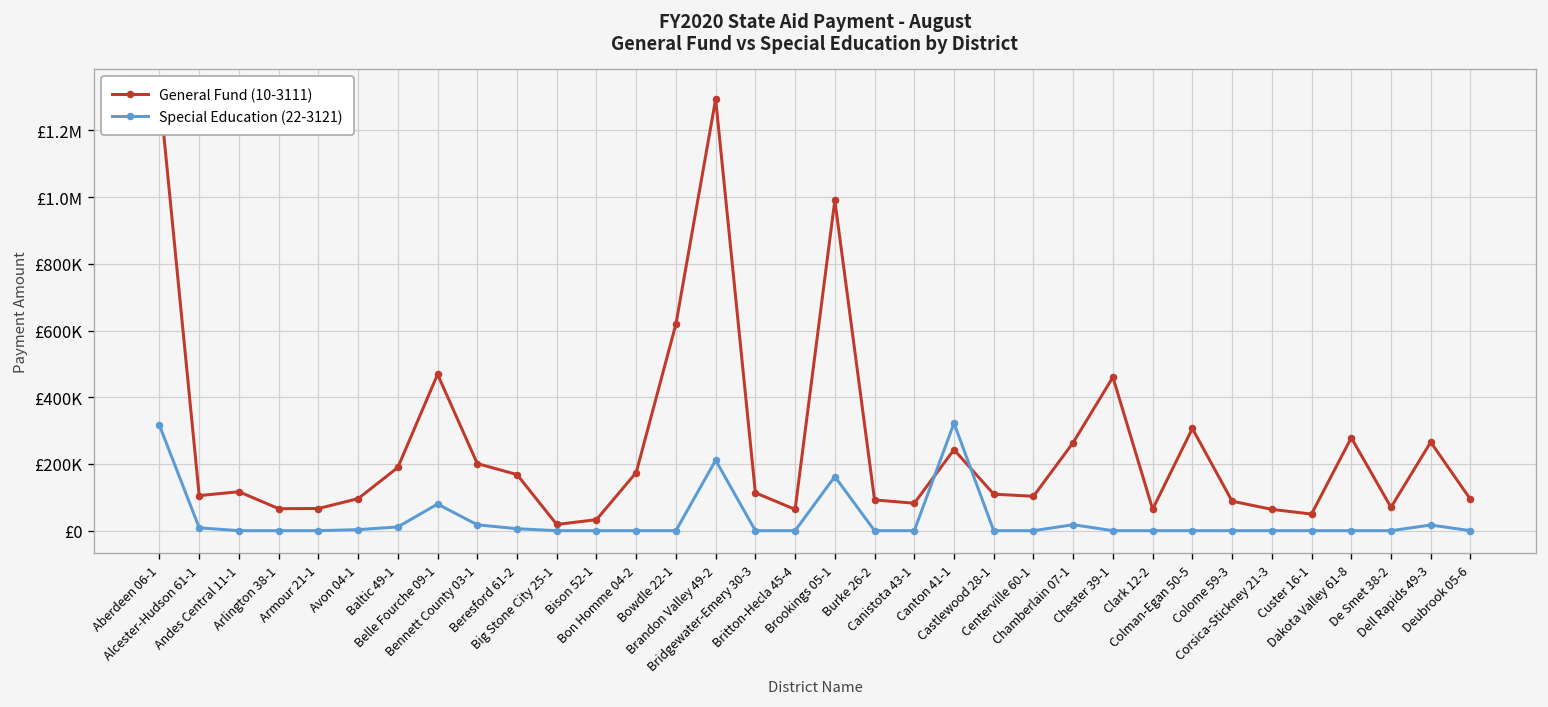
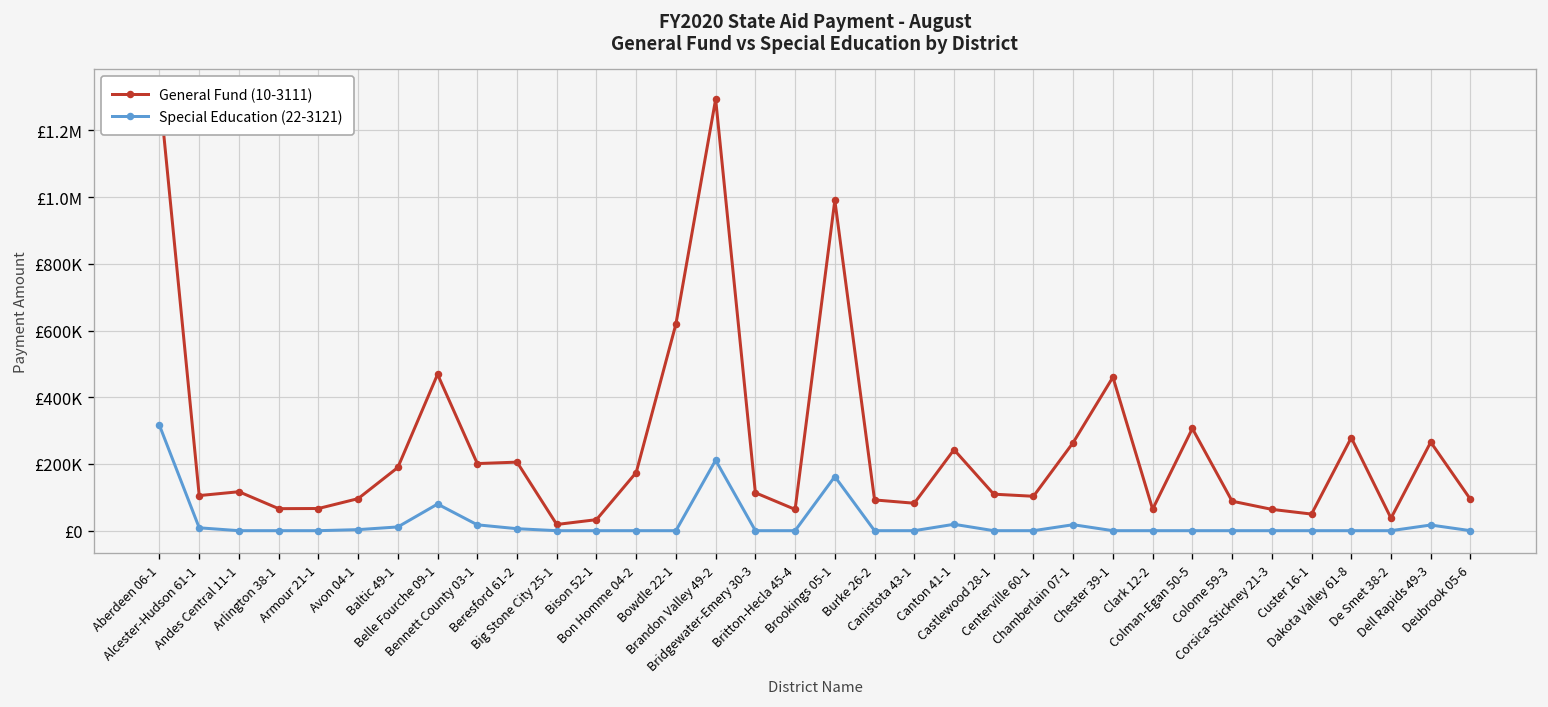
  {
    "General Fund (10-3111)": {
      "Alcester-Hudson 61-1": "£110000",
      "Andes Central 11-1": "£120000",
      "Arlington 38-1": "£70000",
      "Armour 21-1": "£70000",
      "Avon 04-1": "£100000",
      "Baltic 49-1": "£190000",
      "Belle Fourche 09-1": "£470000",
      "Bennett County 03-1": "£200000",
-     "Beresford 61-2": "£170000",
+     "Beresford 61-2": "£210000",
      "Big Stone City 25-1": "£20000",
      "Bison 52-1": "£30000",
      "Bon Homme 04-2": "£170000",
      "Bowdle 22-1": "£620000",
      "Brandon Valley 49-2": "£1290000",
      "Bridgewater-Emery 30-3": "£110000",
      "Britton-Hecla 45-4": "£60000",
      "Brookings 05-1": "£990000",
      "Burke 26-2": "£90000",
      "Canistota 43-1": "£80000",
      "Canton 41-1": "£240000",
      "Castlewood 28-1": "£110000",
      "Centerville 60-1": "£100000",
      "Chamberlain 07-1": "£260000",
      "Chester 39-1": "£460000",
      "Clark 12-2": "£60000",
      "Colman-Egan 50-5": "£310000",
      "Colome 59-3": "£90000",
      "Corsica-Stickney 21-3": "£60000",
      "Custer 16-1": "£50000",
      "Dakota Valley 61-8": "£280000",
-     "De Smet 38-2": "£70000",
+     "De Smet 38-2": "£40000",
      "Dell Rapids 49-3": "£270000",
      "Deubrook 05-6": "£90000"
    },
    "Special Education (22-3121)": {
      "Aberdeen 06-1": "£320000",
      "Alcester-Hudson 61-1": "£10000",
      "Andes Central 11-1": "£0",
      "Arlington 38-1": "£0",
      "Armour 21-1": "£0",
      "Avon 04-1": "£0",
      "Baltic 49-1": "£10000",
      "Belle Fourche 09-1": "£80000",
      "Bennett County 03-1": "£20000",
      "Beresford 61-2": "£10000",
      "Big Stone City 25-1": "£0",
      "Bison 52-1": "£0",
      "Bon Homme 04-2": "£0",
      "Bowdle 22-1": "£0",
      "Brandon Valley 49-2": "£210000",
      "Bridgewater-Emery 30-3": "£0",
      "Britton-Hecla 45-4": "£0",
      "Brookings 05-1": "£160000",
      "Burke 26-2": "£0",
      "Canistota 43-1": "£0",
-     "Canton 41-1": "£320000",
+     "Canton 41-1": "£20000",
      "Castlewood 28-1": "£0",
      "Centerville 60-1": "£0",
      "Chamberlain 07-1": "£20000",
      "Chester 39-1": "£0",
      "Clark 12-2": "£0",
      "Colman-Egan 50-5": "£0",
      "Colome 59-3": "£0",
      "Corsica-Stickney 21-3": "£0",
      "Custer 16-1": "£0",
      "Dakota Valley 61-8": "£0",
      "De Smet 38-2": "£0",
      "Dell Rapids 49-3": "£20000",
      "Deubrook 05-6": "£0"
    }
  }
